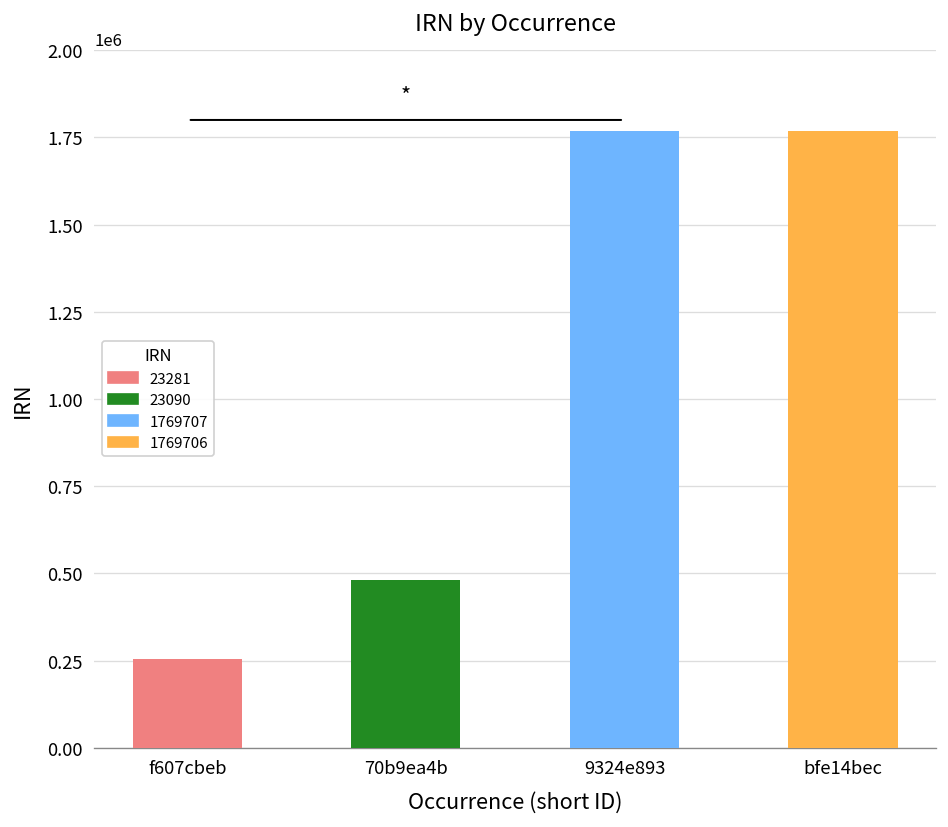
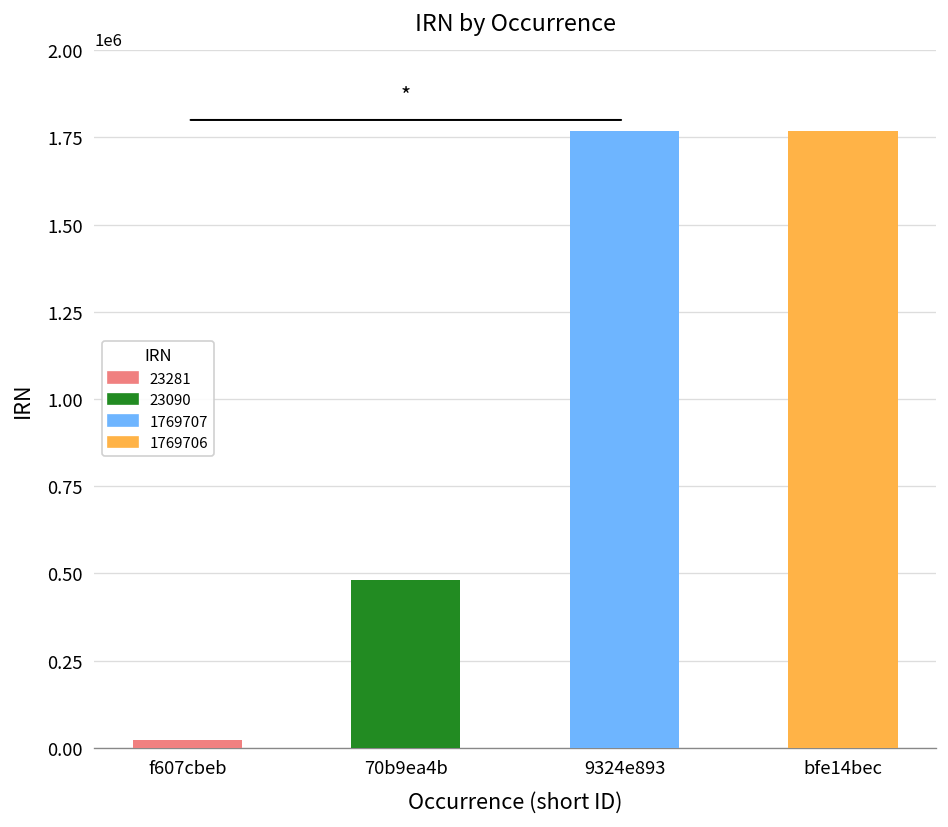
  {
-   "f607cbeb": 260000,
+   "f607cbeb": 20000,
    "70b9ea4b": 480000,
    "9324e893": 1770000,
    "bfe14bec": 1770000
  }
